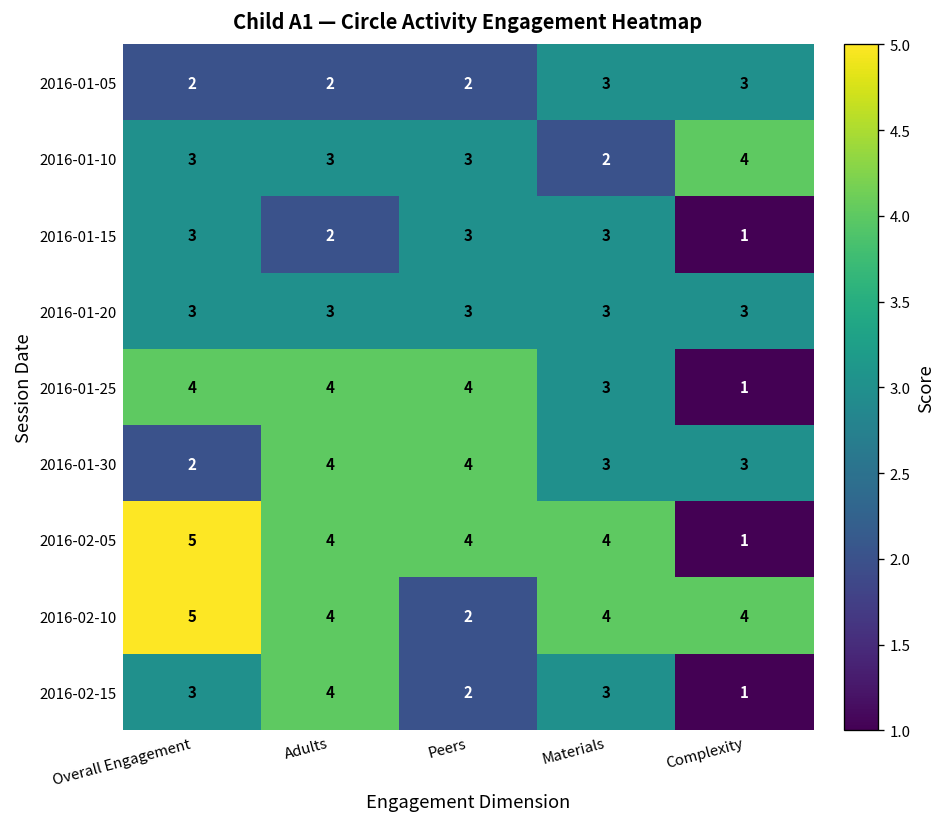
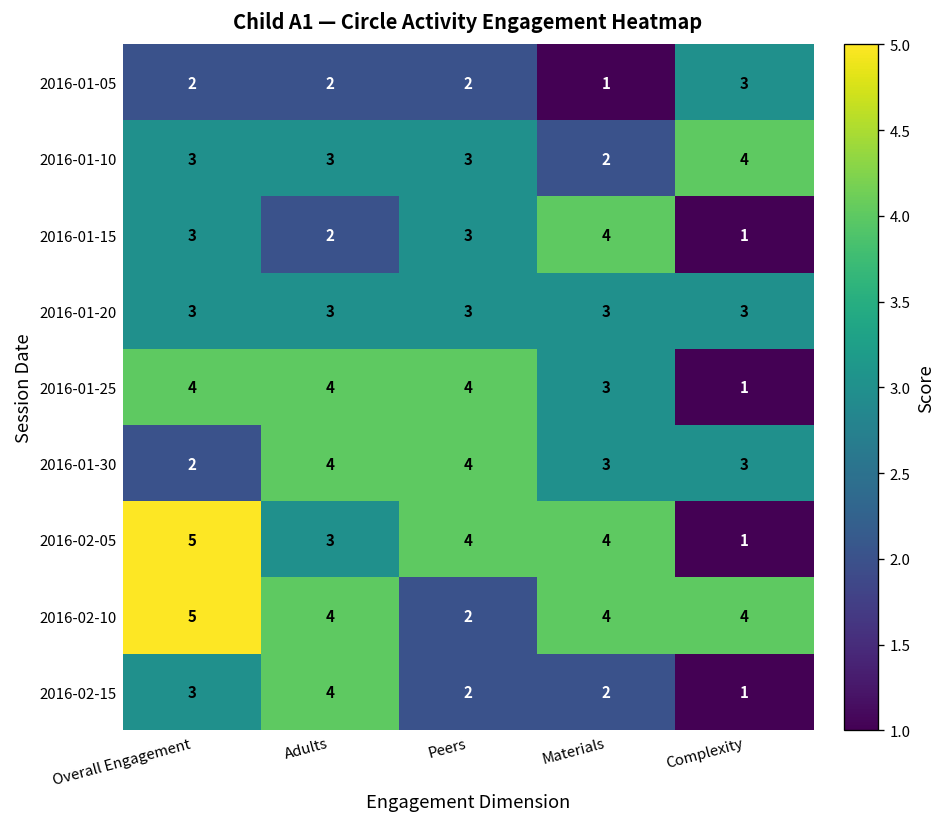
  {
    "2016-01-05": {
      "Overall Engagement": 2,
      "Adults": 2,
      "Peers": 2,
-     "Materials": 3,
+     "Materials": 1,
      "Complexity": 3
    },
    "2016-01-10": {
      "Overall Engagement": 3,
      "Adults": 3,
      "Peers": 3,
      "Materials": 2,
      "Complexity": 4
    },
    "2016-01-15": {
      "Overall Engagement": 3,
      "Adults": 2,
      "Peers": 3,
-     "Materials": 3,
+     "Materials": 4,
      "Complexity": 1
    },
    "2016-01-20": {
      "Overall Engagement": 3,
      "Adults": 3,
      "Peers": 3,
      "Materials": 3,
      "Complexity": 3
    },
    "2016-01-25": {
      "Overall Engagement": 4,
      "Adults": 4,
      "Peers": 4,
      "Materials": 3,
      "Complexity": 1
    },
    "2016-01-30": {
      "Overall Engagement": 2,
      "Adults": 4,
      "Peers": 4,
      "Materials": 3,
      "Complexity": 3
    },
    "2016-02-05": {
      "Overall Engagement": 5,
-     "Adults": 4,
+     "Adults": 3,
      "Peers": 4,
      "Materials": 4,
      "Complexity": 1
    },
    "2016-02-10": {
      "Overall Engagement": 5,
      "Adults": 4,
      "Peers": 2,
      "Materials": 4,
      "Complexity": 4
    },
    "2016-02-15": {
      "Overall Engagement": 3,
      "Adults": 4,
      "Peers": 2,
-     "Materials": 3,
+     "Materials": 2,
      "Complexity": 1
    }
  }
